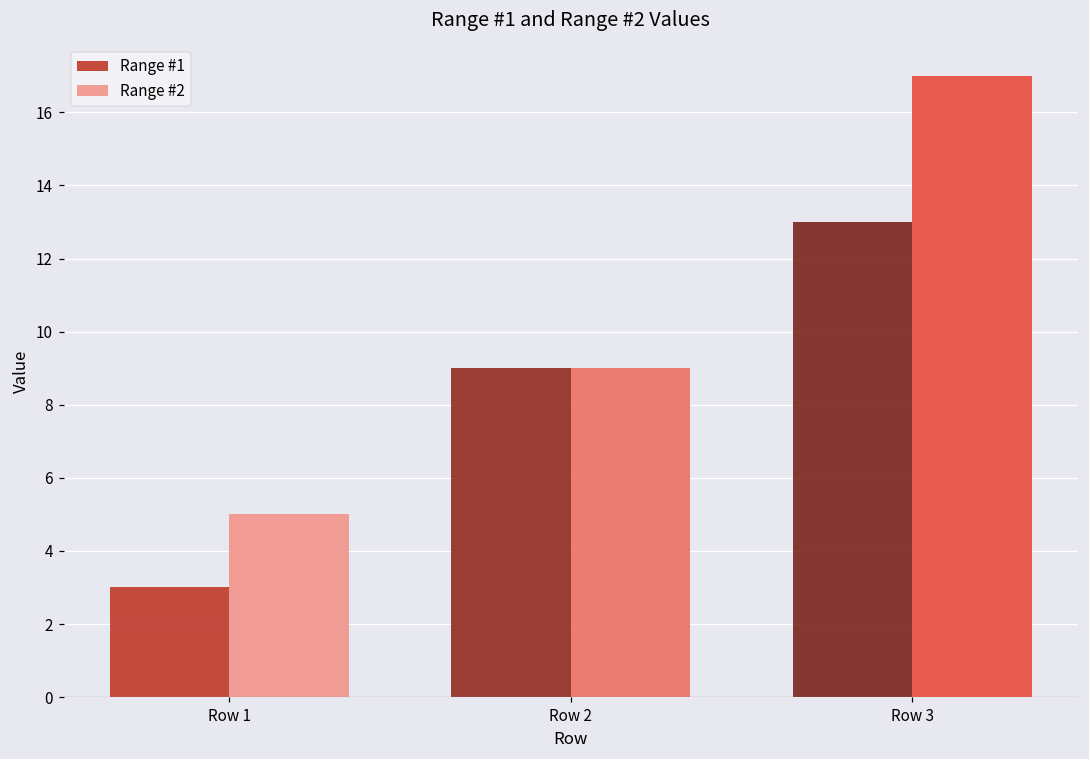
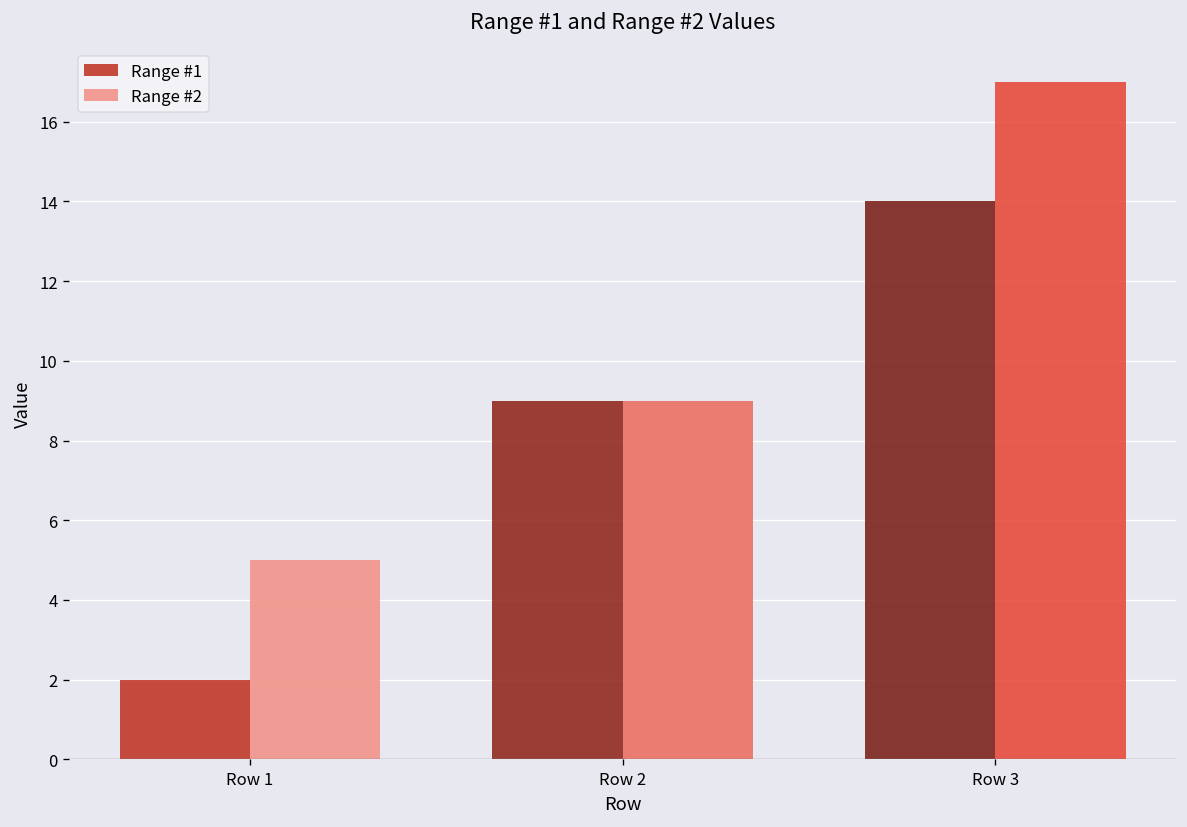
  {
    "Range #1": {
-     "Row 1": 3,
+     "Row 1": 2,
      "Row 2": 9,
-     "Row 3": 13
+     "Row 3": 14
    },
    "Range #2": {
      "Row 1": 5,
      "Row 2": 9,
      "Row 3": 17
    }
  }
